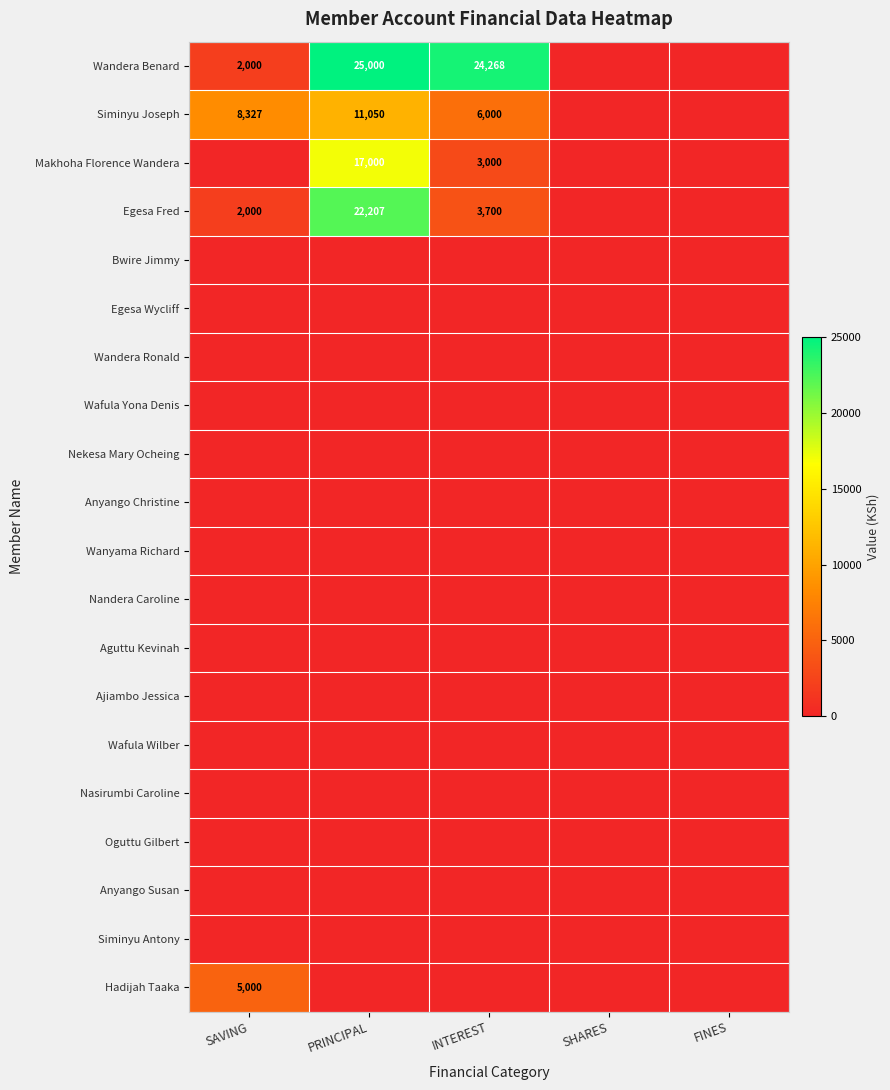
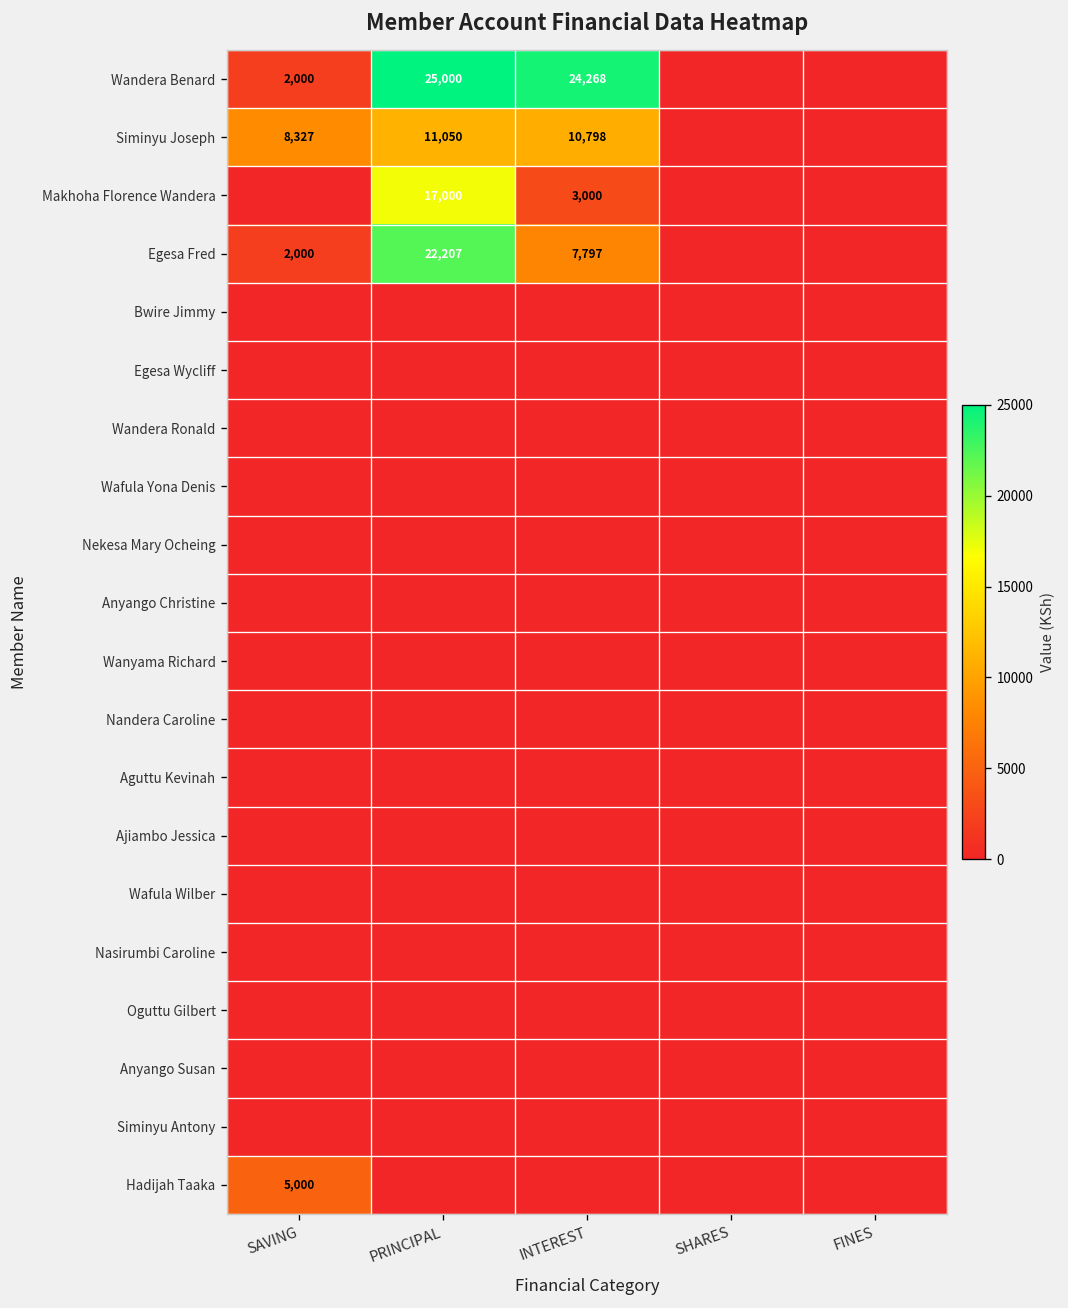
  {
    "Wandera Benard": {
      "SAVING": "2,000",
      "PRINCIPAL": "25,000",
      "INTEREST": "24,268"
    },
    "Siminyu Joseph": {
      "SAVING": "8,327",
      "PRINCIPAL": "11,050",
-     "INTEREST": "6,000"
+     "INTEREST": "10,798"
    },
    "Makhoha Florence Wandera": {
      "PRINCIPAL": "17,000",
      "INTEREST": "3,000"
    },
    "Egesa Fred": {
      "SAVING": "2,000",
      "PRINCIPAL": "22,207",
-     "INTEREST": "3,700"
+     "INTEREST": "7,797"
    },
    "Hadijah Taaka": {
      "SAVING": "5,000"
    }
  }
